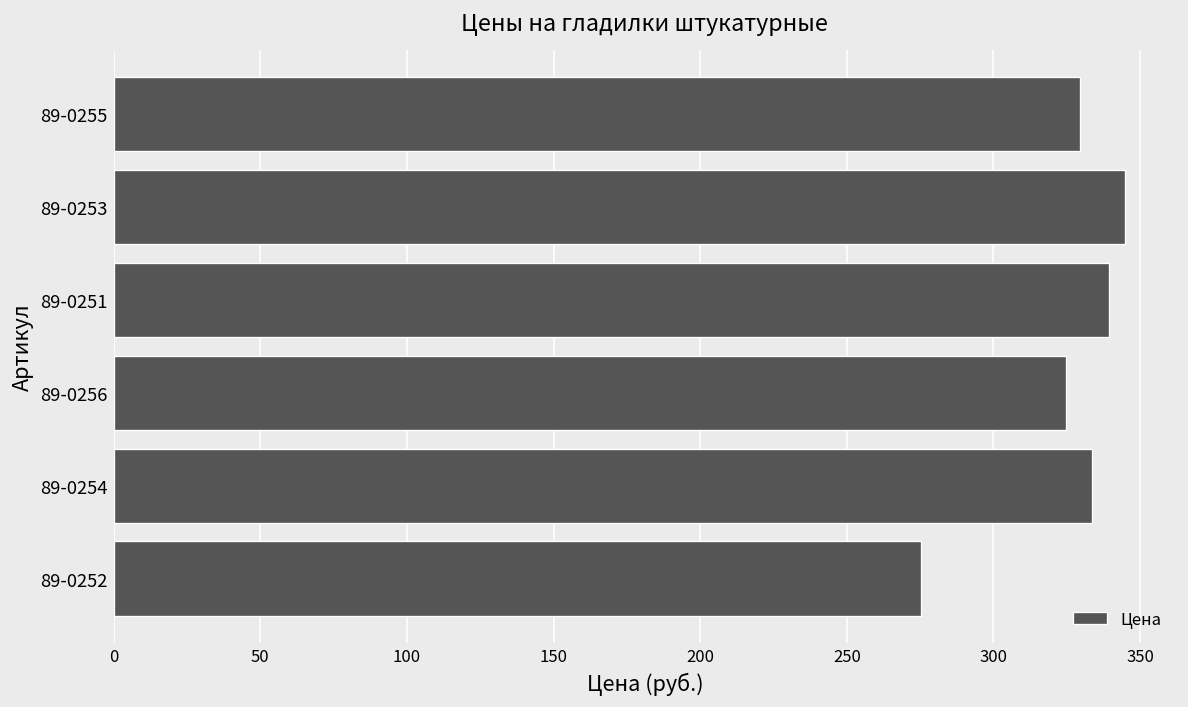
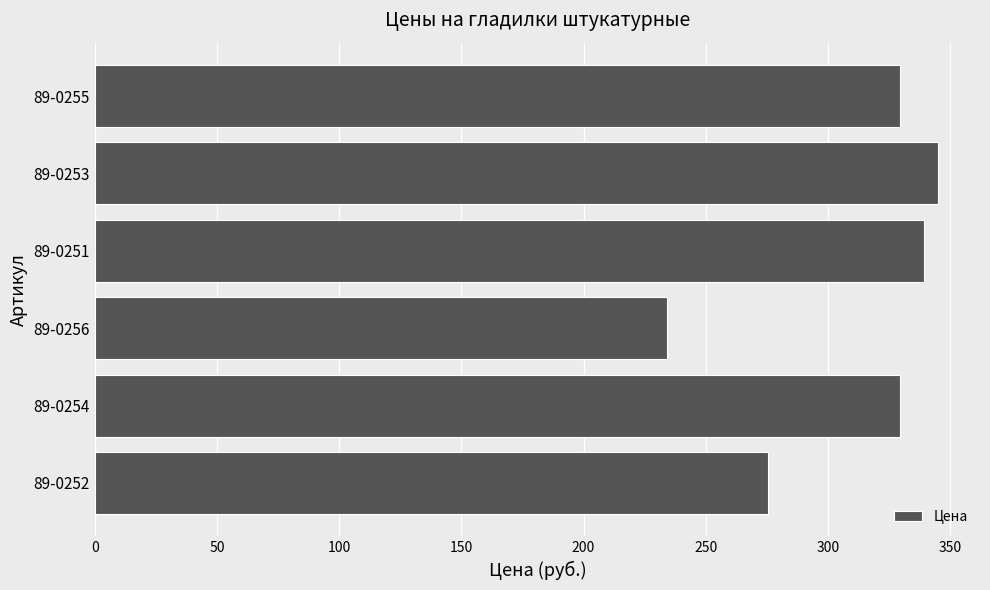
  {
    "89-0255": 329,
    "89-0253": 345,
    "89-0251": 339,
-   "89-0256": 325,
-   "89-0254": 334,
+   "89-0256": 234,
+   "89-0254": 329,
    "89-0252": 275
  }
